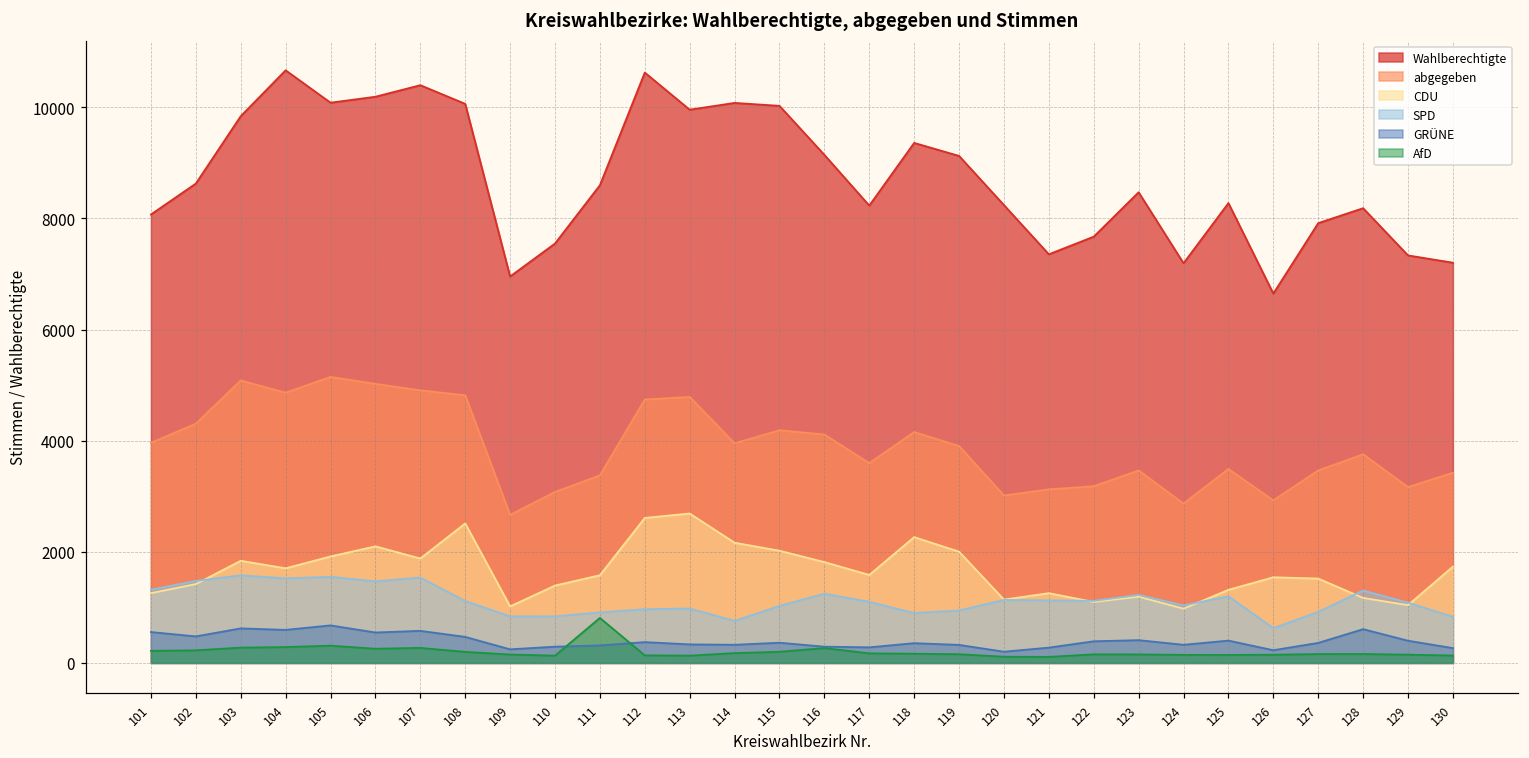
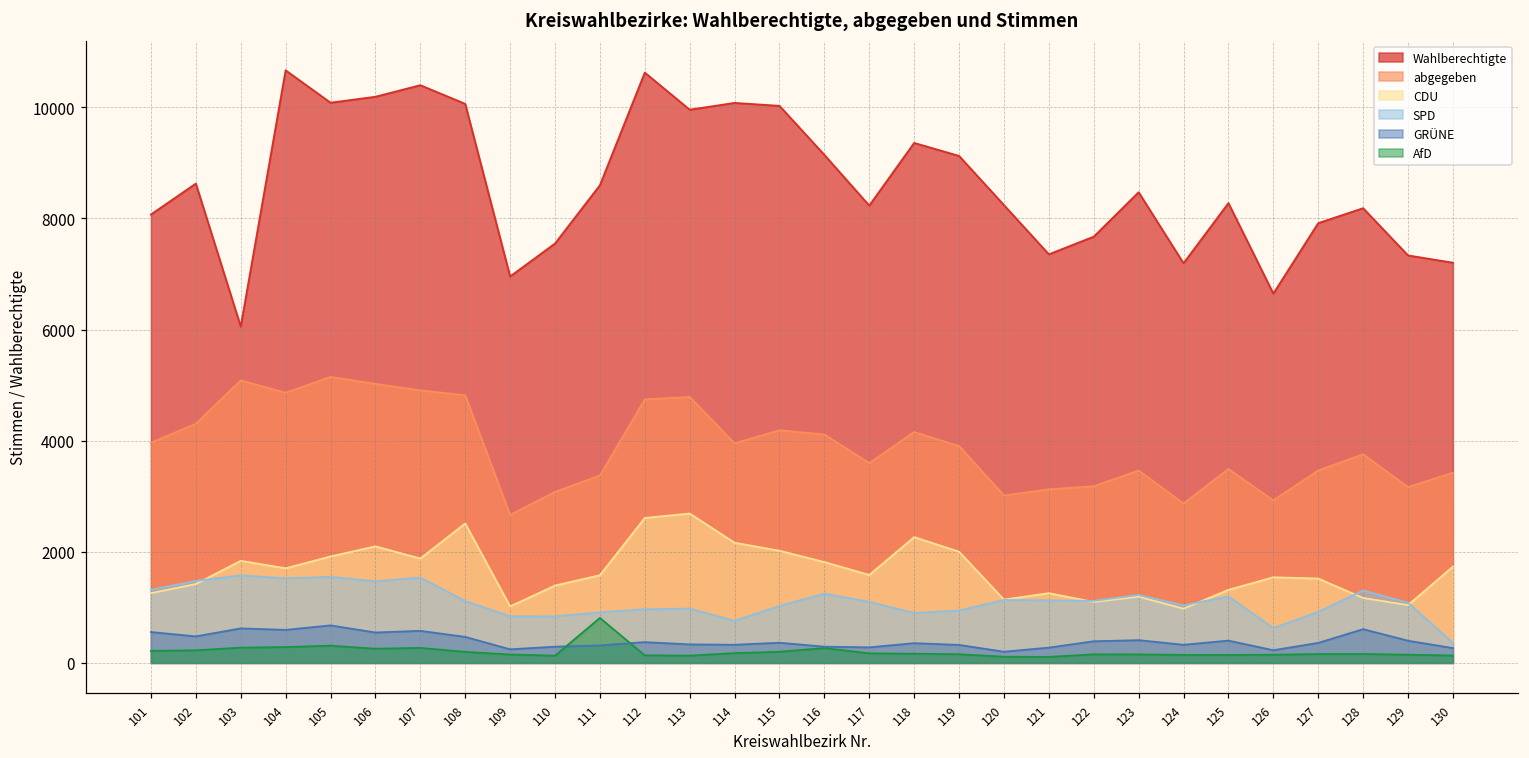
  {
    "Wahlberechtigte": {
      "101": 8100,
      "102": 8600,
-     "103": 9800,
+     "103": 6100,
      "104": 10700,
      "105": 10100,
      "106": 10200,
      "107": 10400,
      "108": 10100,
      "109": 7000,
      "110": 7500,
      "111": 8600,
      "112": 10600,
      "113": 10000,
      "114": 10100,
      "115": 10000,
      "116": 9100,
      "117": 8200,
      "118": 9400,
      "119": 9100,
      "120": 8200,
      "121": 7400,
      "122": 7700,
      "123": 8500,
      "124": 7200,
      "125": 8300,
      "126": 6600,
      "127": 7900,
      "128": 8200,
      "129": 7300,
      "130": 7200
    },
    "abgegeben": {
      "101": 4000,
      "102": 4300,
      "103": 5100,
      "104": 4900,
      "105": 5100,
      "106": 5000,
      "107": 4900,
      "108": 4800,
      "109": 2700,
      "110": 3100,
      "111": 3400,
      "112": 4700,
      "113": 4800,
      "114": 4000,
      "115": 4200,
      "116": 4100,
      "117": 3600,
      "118": 4200,
      "119": 3900,
      "120": 3000,
      "121": 3100,
      "122": 3200,
      "123": 3500,
      "124": 2900,
      "125": 3500,
      "126": 2900,
      "127": 3500,
      "128": 3800,
      "129": 3200,
      "130": 3400
    },
    "CDU": {
      "101": 1300,
      "102": 1400,
      "103": 1800,
      "104": 1700,
      "105": 1900,
      "106": 2100,
      "107": 1900,
      "108": 2500,
      "109": 1000,
      "110": 1400,
      "111": 1600,
      "112": 2600,
      "113": 2700,
      "114": 2200,
      "115": 2000,
      "116": 1800,
      "117": 1600,
      "118": 2300,
      "119": 2000,
      "121": 1300,
      "124": 1000,
      "125": 1300,
      "126": 1500,
      "127": 1500,
      "128": 1200,
      "130": 1700
    },
    "SPD": {
      "101": 1300,
      "102": 1500,
      "103": 1600,
      "104": 1500,
      "105": 1500,
      "106": 1500,
      "107": 1500,
      "108": 1100,
      "109": 800,
      "110": 800,
      "111": 900,
      "112": 1000,
      "113": 1000,
      "114": 800,
      "115": 1000,
      "116": 1200,
      "117": 1100,
      "118": 900,
      "119": 900,
      "121": 1100,
      "124": 1000,
      "125": 1200,
      "126": 600,
      "127": 900,
      "128": 1300,
-     "130": 800
+     "130": 400
    },
    "GRÜNE": {
      "101": 600,
      "102": 500,
      "103": 600,
      "104": 600,
      "105": 700,
      "106": 500,
      "107": 600,
      "108": 500,
      "109": 200,
      "110": 300,
      "111": 300,
      "112": 400,
      "113": 300,
      "114": 300,
      "115": 400,
      "117": 300,
      "118": 400,
      "119": 300,
      "120": 200,
      "121": 300,
      "122": 400,
      "123": 400,
      "124": 300,
      "125": 400,
      "126": 200,
      "127": 400,
      "128": 600,
      "129": 400,
      "130": 300
    },
    "AfD": {
      "101": 200,
      "102": 200,
      "103": 300,
      "104": 300,
      "105": 300,
      "106": 300,
      "107": 300,
      "108": 200,
      "109": 200,
      "110": 100,
      "111": 800,
      "112": 100,
      "113": 100,
      "114": 200,
      "115": 200,
      "117": 200,
      "118": 200,
      "119": 200,
      "120": 100,
      "121": 100,
      "122": 200,
      "123": 200,
      "124": 100,
      "125": 100,
      "126": 100,
      "127": 200,
      "128": 200,
      "129": 100,
      "130": 100
    }
  }
